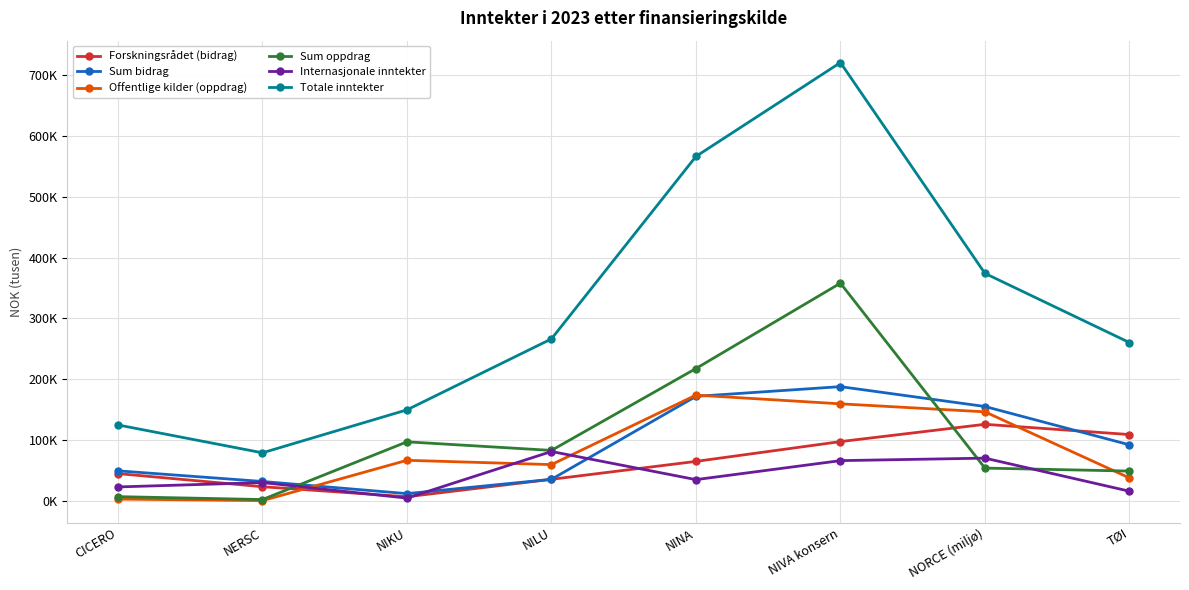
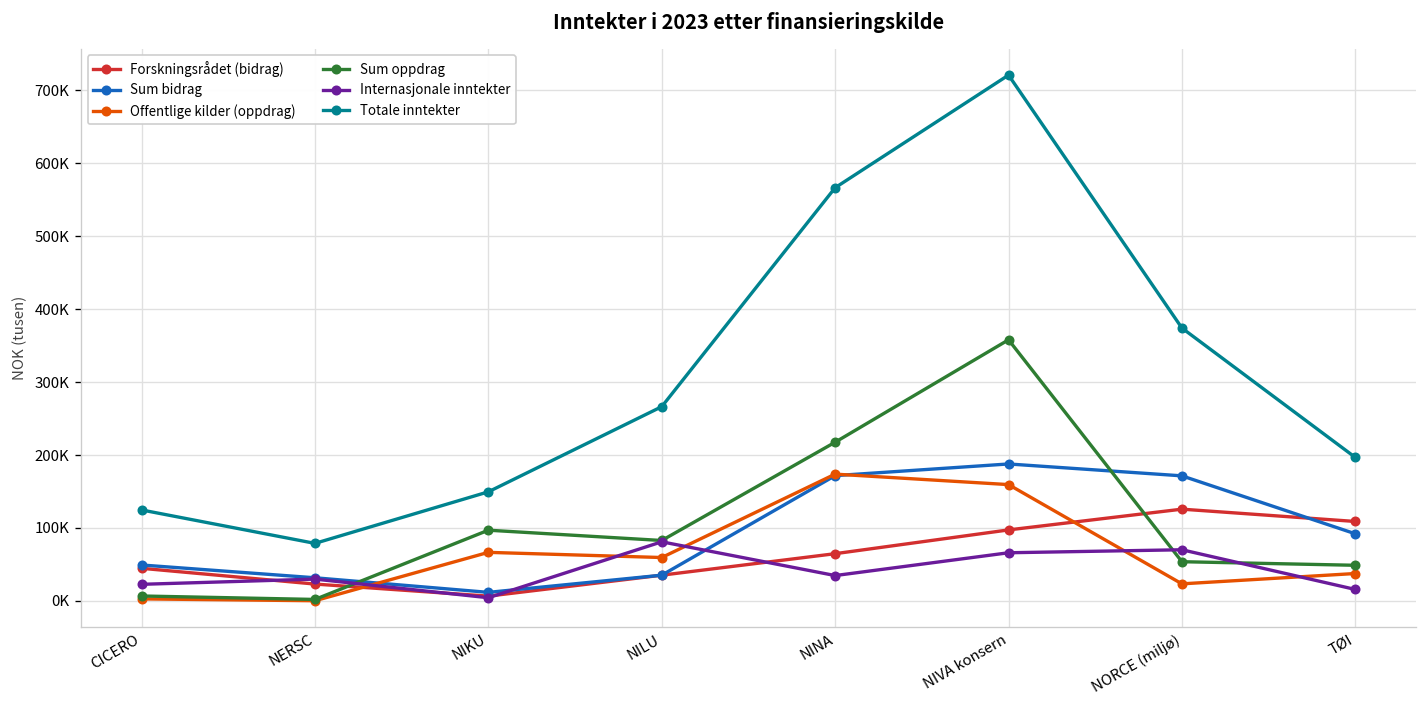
  {
    "Forskningsrådet (bidrag)": {
      "CICERO": 40000,
      "NERSC": 20000,
      "NINA": 60000,
      "NIVA konsern": 100000,
      "NORCE (miljø)": 130000,
      "TØI": 110000
    },
    "Sum bidrag": {
      "CICERO": 50000,
      "NIKU": 10000,
      "NIVA konsern": 190000,
-     "NORCE (miljø)": 160000,
+     "NORCE (miljø)": 170000,
      "TØI": 90000
    },
    "Offentlige kilder (oppdrag)": {
      "NIKU": 70000,
      "NILU": 60000,
      "NIVA konsern": 160000,
-     "NORCE (miljø)": 150000,
+     "NORCE (miljø)": 20000,
      "TØI": 40000
    },
    "Sum oppdrag": {
      "NIKU": 100000,
      "NINA": 220000,
      "NIVA konsern": 360000,
      "NORCE (miljø)": 50000,
      "TØI": 50000
    },
    "Internasjonale inntekter": {
      "CICERO": 20000,
      "NINA": 30000,
      "NIVA konsern": 70000,
      "NORCE (miljø)": 70000,
      "TØI": 20000
    },
    "Totale inntekter": {
      "CICERO": 120000,
      "NERSC": 80000,
      "NIKU": 150000,
      "NILU": 270000,
      "NINA": 570000,
      "NIVA konsern": 720000,
      "NORCE (miljø)": 370000,
-     "TØI": 260000
+     "TØI": 200000
    }
  }
